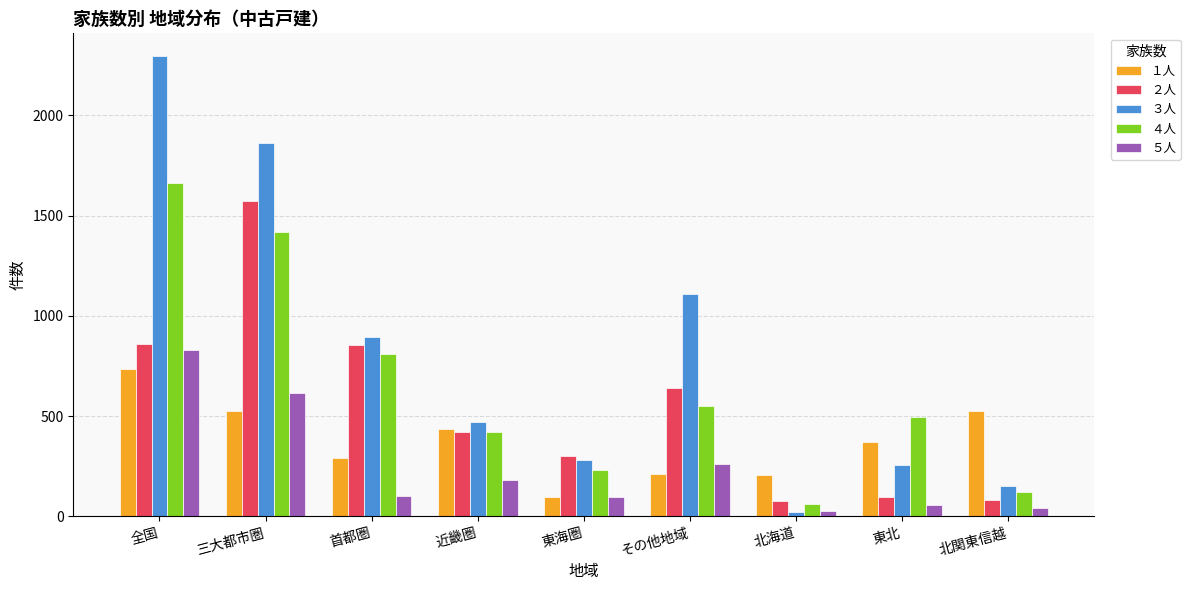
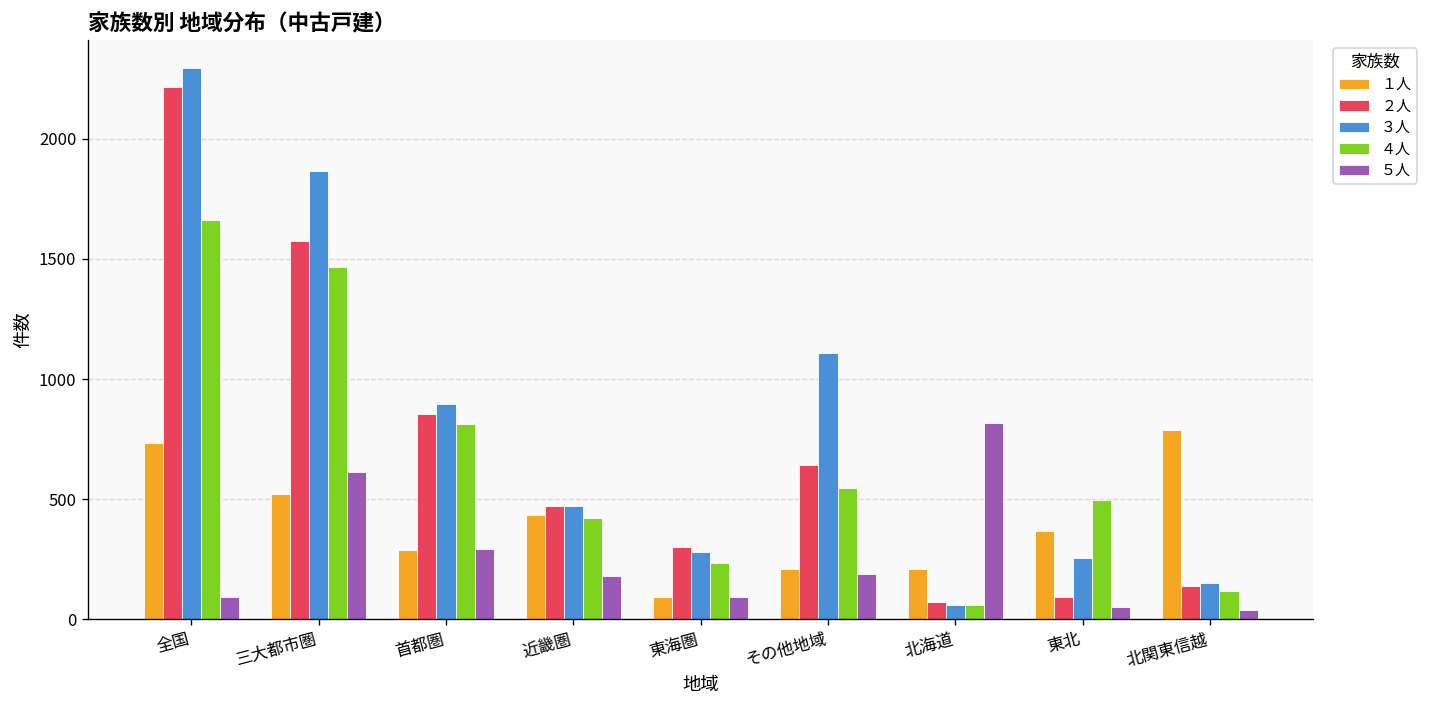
  {
    "１人": {
      "全国": 730,
      "三大都市圏": 520,
      "首都圏": 290,
      "近畿圏": 430,
      "東海圏": 100,
      "その他地域": 210,
      "北海道": 210,
      "東北": 370,
-     "北関東信越": 530
+     "北関東信越": 790
    },
    "２人": {
-     "全国": 860,
+     "全国": 2210,
      "三大都市圏": 1570,
      "首都圏": 860,
-     "近畿圏": 420,
+     "近畿圏": 470,
      "東海圏": 300,
      "その他地域": 640,
      "北海道": 70,
      "東北": 100,
-     "北関東信越": 80
+     "北関東信越": 140
    },
    "３人": {
      "全国": 2300,
      "三大都市圏": 1860,
      "首都圏": 900,
      "近畿圏": 470,
      "東海圏": 280,
      "その他地域": 1110,
-     "北海道": 20,
+     "北海道": 60,
      "東北": 260,
      "北関東信越": 150
    },
    "４人": {
      "全国": 1660,
-     "三大都市圏": 1420,
+     "三大都市圏": 1460,
      "首都圏": 810,
      "近畿圏": 420,
      "東海圏": 230,
      "その他地域": 550,
      "北海道": 60,
      "東北": 500,
      "北関東信越": 120
    },
    "５人": {
-     "全国": 830,
+     "全国": 90,
      "三大都市圏": 620,
-     "首都圏": 100,
+     "首都圏": 290,
      "近畿圏": 180,
      "東海圏": 100,
-     "その他地域": 260,
-     "北海道": 20,
+     "その他地域": 190,
+     "北海道": 820,
      "東北": 50,
      "北関東信越": 40
    }
  }
